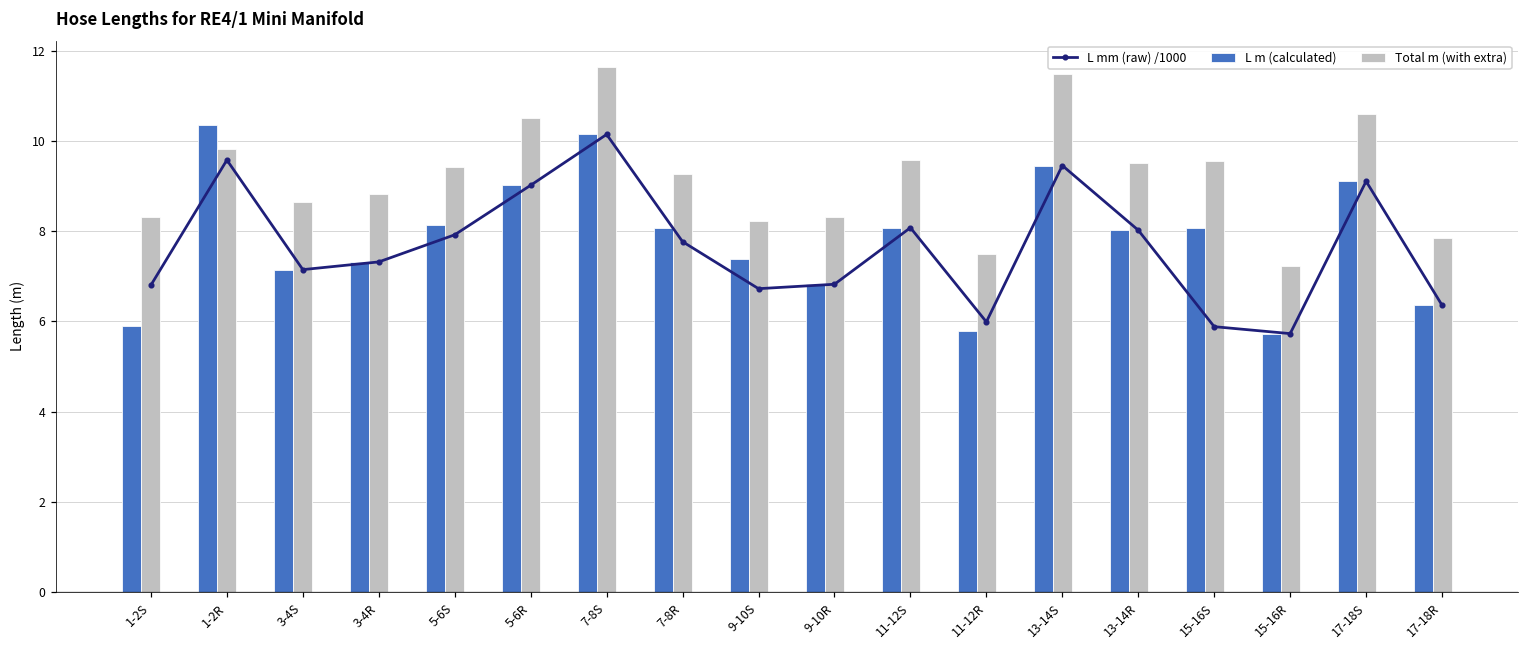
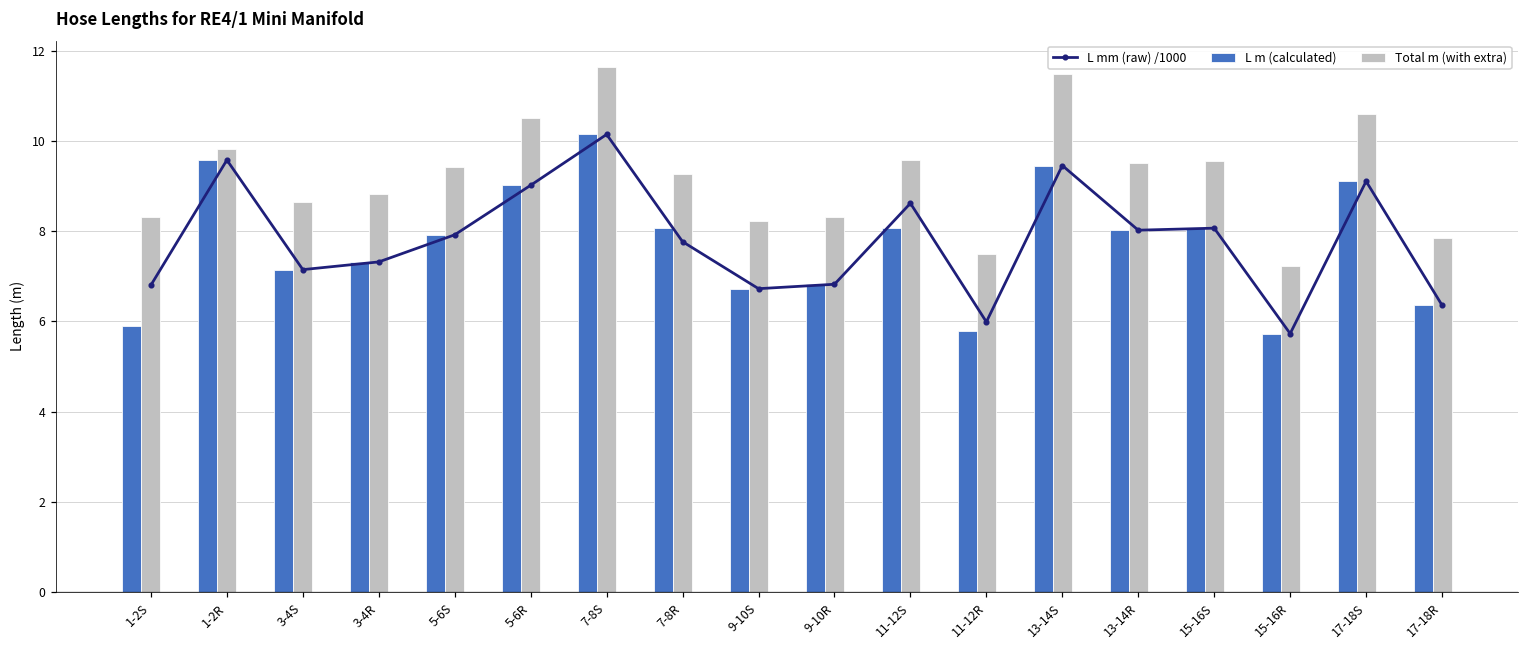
  {
    "L m (calculated)": {
      "1-2S": 5.9,
-     "1-2R": 10.4,
+     "1-2R": 9.6,
      "3-4S": 7.2,
      "3-4R": 7.3,
-     "5-6S": 8.1,
+     "5-6S": 7.9,
      "5-6R": 9.0,
      "7-8S": 10.2,
      "7-8R": 8.1,
-     "9-10S": 7.4,
+     "9-10S": 6.7,
      "9-10R": 6.8,
      "11-12S": 8.1,
      "11-12R": 5.8,
      "13-14S": 9.5,
      "13-14R": 8.0,
      "15-16S": 8.1,
      "15-16R": 5.7,
      "17-18S": 9.1,
      "17-18R": 6.4
    },
    "L mm (raw) /1000": {
      "1-2S": 6.8,
      "1-2R": 9.6,
      "3-4S": 7.2,
      "3-4R": 7.3,
      "5-6S": 7.9,
      "5-6R": 9.0,
      "7-8S": 10.2,
      "7-8R": 7.8,
      "9-10S": 6.7,
      "9-10R": 6.8,
-     "11-12S": 8.1,
+     "11-12S": 8.6,
      "11-12R": 6.0,
      "13-14S": 9.5,
      "13-14R": 8.0,
-     "15-16S": 5.9,
+     "15-16S": 8.1,
      "15-16R": 5.7,
      "17-18S": 9.1,
      "17-18R": 6.4
    },
    "Total m (with extra)": {
      "1-2S": 8.3,
      "1-2R": 9.8,
      "3-4S": 8.7,
      "3-4R": 8.8,
      "5-6S": 9.4,
      "5-6R": 10.5,
      "7-8S": 11.7,
      "7-8R": 9.3,
      "9-10S": 8.2,
      "9-10R": 8.3,
      "11-12S": 9.6,
      "11-12R": 7.5,
      "13-14S": 11.5,
      "13-14R": 9.5,
      "15-16S": 9.6,
      "15-16R": 7.2,
      "17-18S": 10.6,
      "17-18R": 7.9
    }
  }
